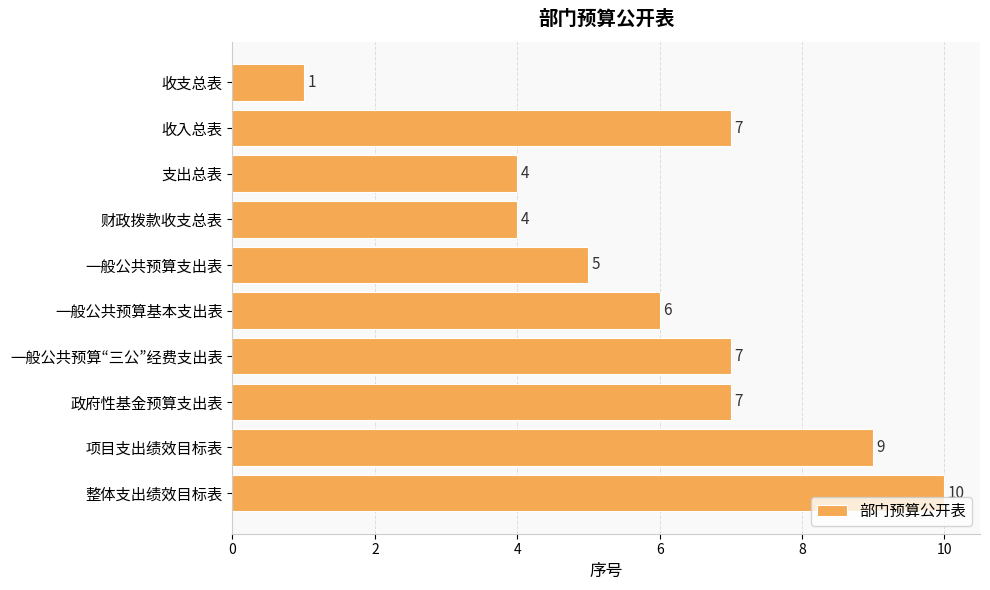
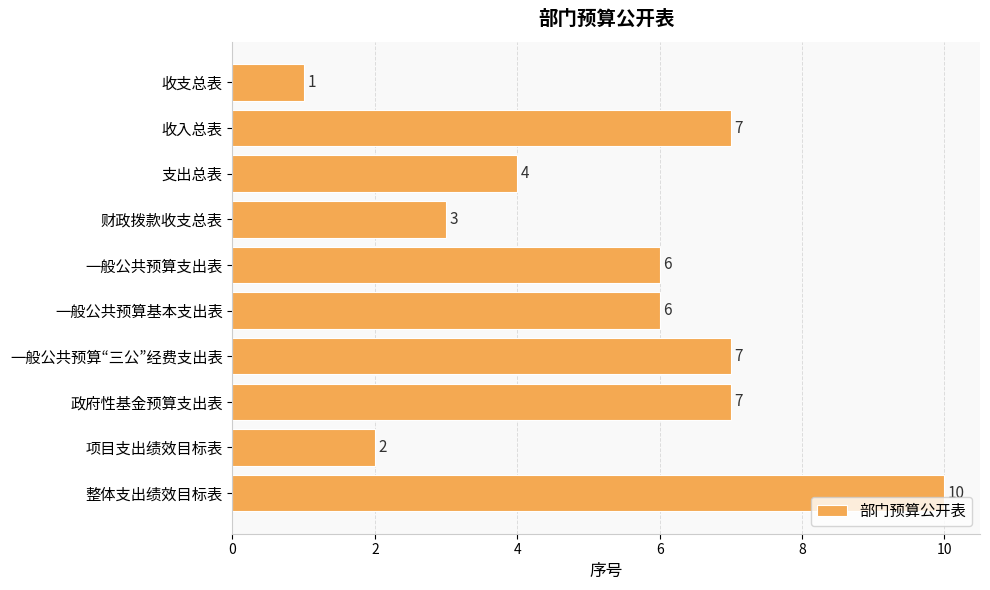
  {
    "收支总表": 1,
    "收入总表": 7,
    "支出总表": 4,
-   "财政拨款收支总表": 4,
-   "一般公共预算支出表": 5,
+   "财政拨款收支总表": 3,
+   "一般公共预算支出表": 6,
    "一般公共预算基本支出表": 6,
    "一般公共预算“三公”经费支出表": 7,
    "政府性基金预算支出表": 7,
-   "项目支出绩效目标表": 9
+   "项目支出绩效目标表": 2
  }
